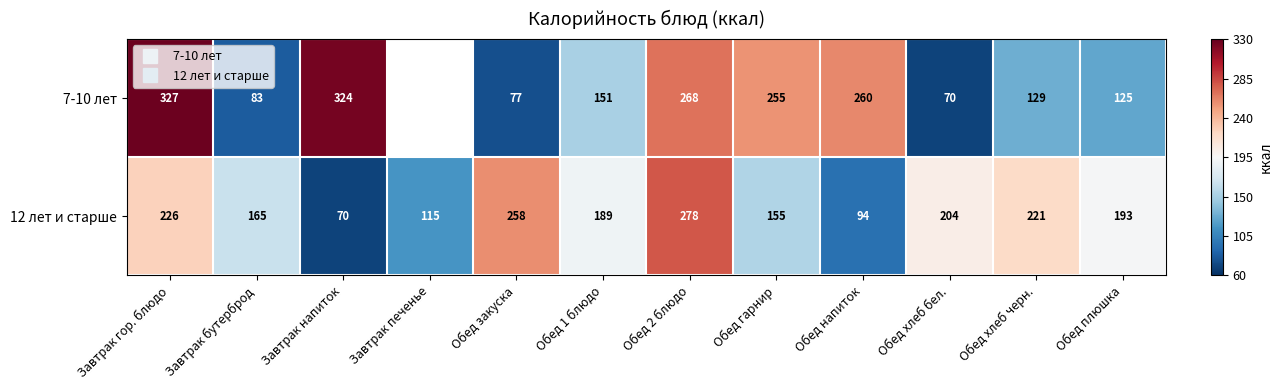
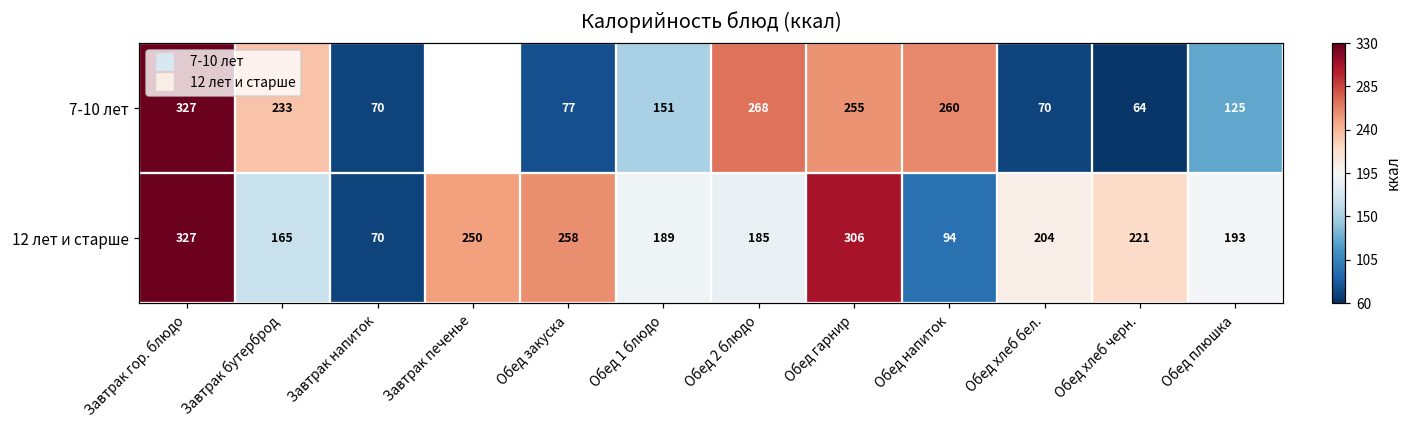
  {
    "7-10 лет": {
      "Завтрак гор. блюдо": 327,
-     "Завтрак бутерброд": 83,
-     "Завтрак напиток": 324,
+     "Завтрак бутерброд": 233,
+     "Завтрак напиток": 70,
      "Обед закуска": 77,
      "Обед 1 блюдо": 151,
      "Обед 2 блюдо": 268,
      "Обед гарнир": 255,
      "Обед напиток": 260,
      "Обед хлеб бел.": 70,
-     "Обед хлеб черн.": 129,
+     "Обед хлеб черн.": 64,
      "Обед плюшка": 125
    },
    "12 лет и старше": {
-     "Завтрак гор. блюдо": 226,
+     "Завтрак гор. блюдо": 327,
      "Завтрак бутерброд": 165,
      "Завтрак напиток": 70,
-     "Завтрак печенье": 115,
+     "Завтрак печенье": 250,
      "Обед закуска": 258,
      "Обед 1 блюдо": 189,
-     "Обед 2 блюдо": 278,
-     "Обед гарнир": 155,
+     "Обед 2 блюдо": 185,
+     "Обед гарнир": 306,
      "Обед напиток": 94,
      "Обед хлеб бел.": 204,
      "Обед хлеб черн.": 221,
      "Обед плюшка": 193
    }
  }
